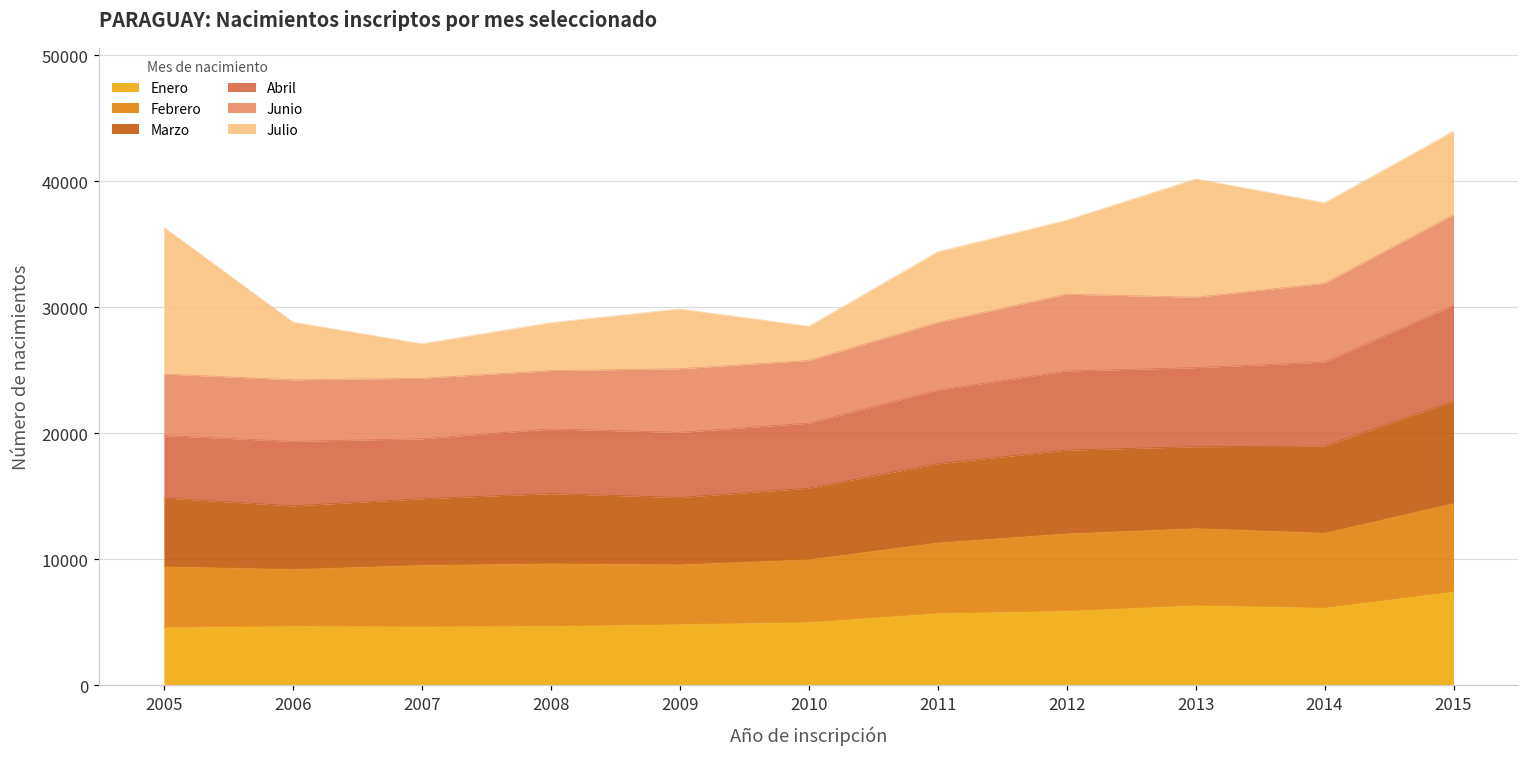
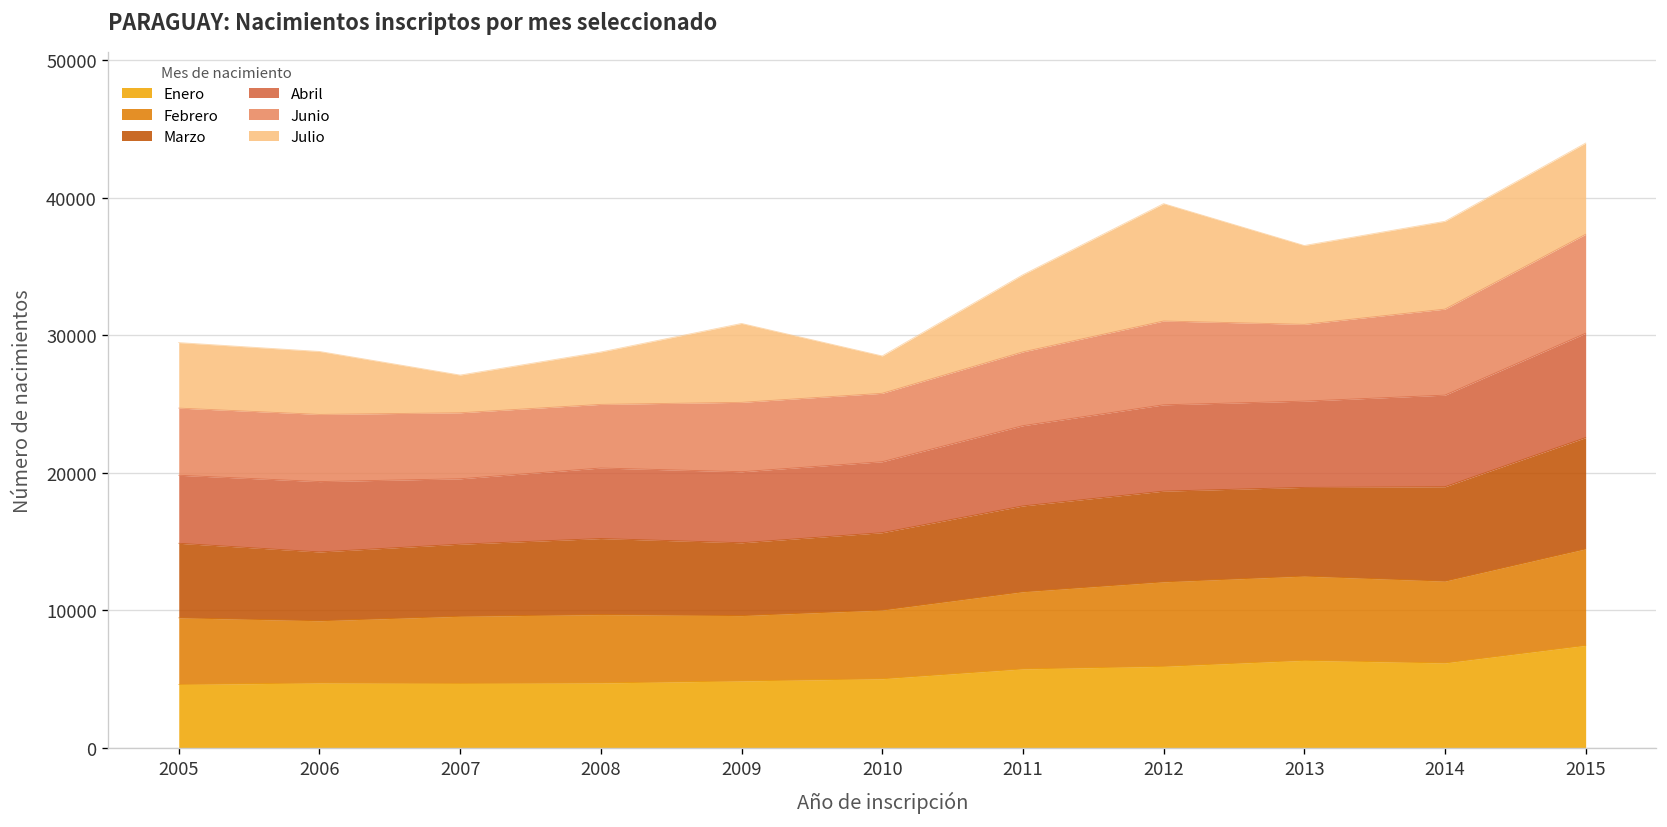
  {
    "Julio": {
-     "2005": 11600,
+     "2005": 4800,
      "2006": 4600,
      "2007": 2700,
      "2008": 3800,
-     "2009": 4700,
+     "2009": 5700,
      "2010": 2700,
      "2011": 5600,
-     "2012": 5900,
-     "2013": 9400,
+     "2012": 8500,
+     "2013": 5700,
      "2014": 6400,
      "2015": 6600
    }
  }
